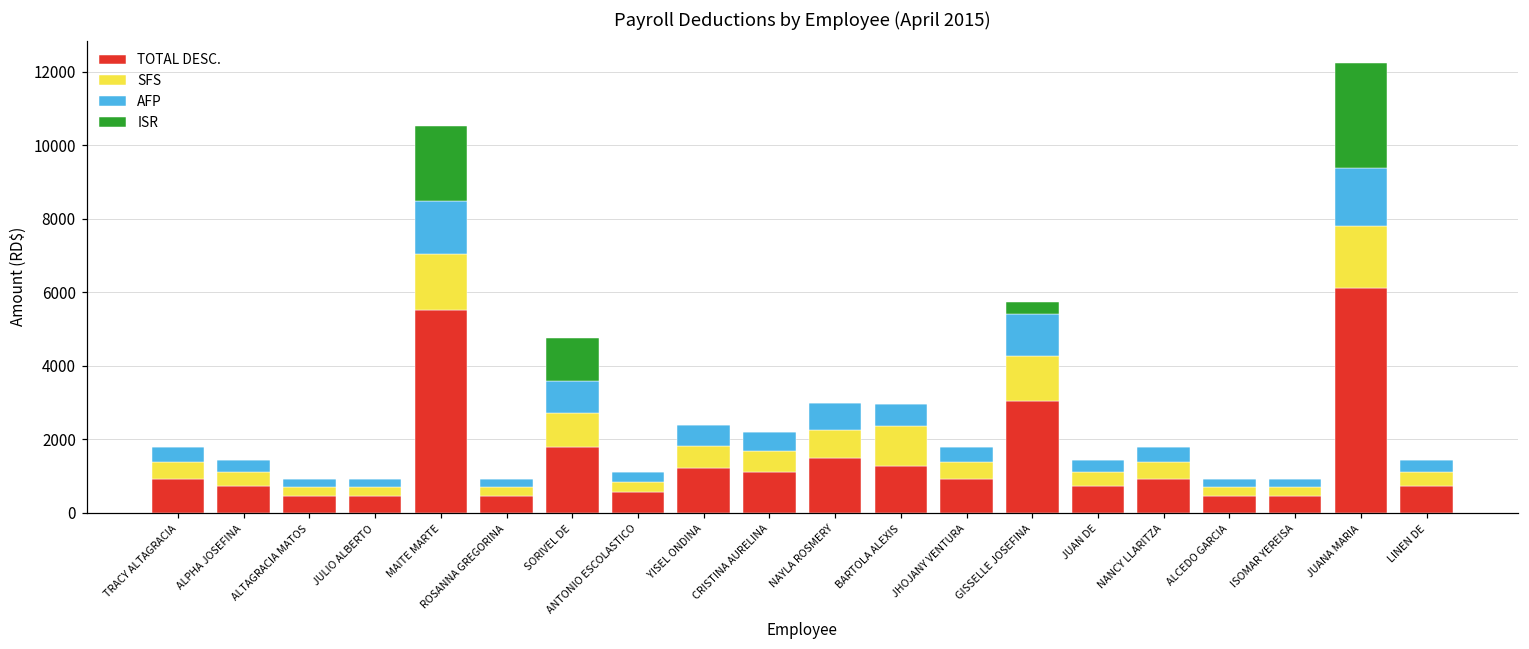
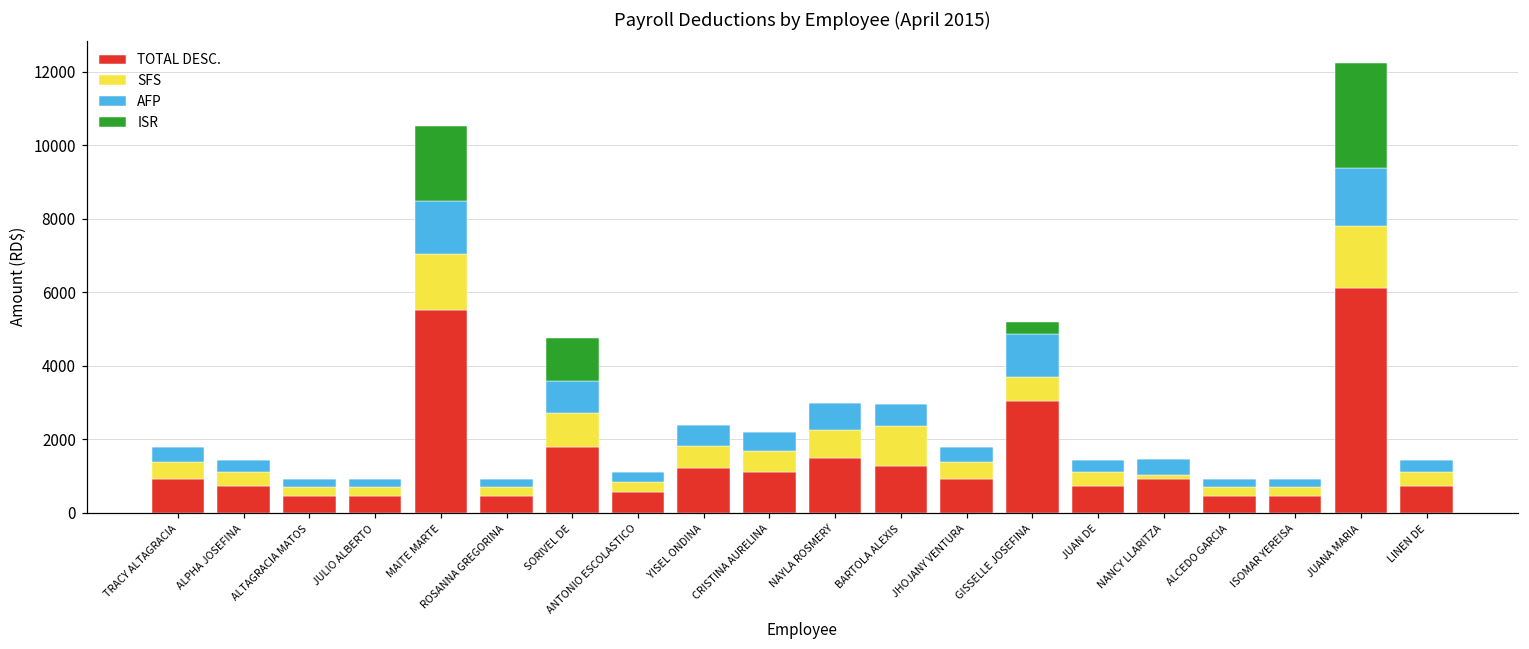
  {
    "TOTAL DESC.": {
      "TRACY ALTAGRACIA": 900,
      "ALPHA JOSEFINA": 700,
      "ALTAGRACIA MATOS": 500,
      "JULIO ALBERTO": 500,
      "MAITE MARTE": 5500,
      "ROSANNA GREGORINA": 500,
      "SORIVEL DE": 1800,
      "ANTONIO ESCOLASTICO": 600,
      "YISEL ONDINA": 1200,
      "CRISTINA AURELINA": 1100,
      "NAYLA ROSMERY": 1500,
      "BARTOLA ALEXIS": 1300,
      "JHOJANY VENTURA": 900,
      "GISSELLE JOSEFINA": 3000,
      "JUAN DE": 700,
      "NANCY LLARITZA": 900,
      "ALCEDO GARCIA": 500,
      "ISOMAR YEREISA": 500,
      "JUANA MARIA": 6100,
      "LINEN DE": 700
    },
    "SFS": {
      "TRACY ALTAGRACIA": 500,
      "ALPHA JOSEFINA": 400,
      "ALTAGRACIA MATOS": 200,
      "JULIO ALBERTO": 200,
      "MAITE MARTE": 1500,
      "ROSANNA GREGORINA": 200,
      "SORIVEL DE": 900,
      "ANTONIO ESCOLASTICO": 300,
      "YISEL ONDINA": 600,
      "CRISTINA AURELINA": 600,
      "NAYLA ROSMERY": 800,
      "BARTOLA ALEXIS": 1100,
      "JHOJANY VENTURA": 500,
-     "GISSELLE JOSEFINA": 1200,
+     "GISSELLE JOSEFINA": 700,
      "JUAN DE": 400,
-     "NANCY LLARITZA": 500,
+     "NANCY LLARITZA": 100,
      "ALCEDO GARCIA": 200,
      "ISOMAR YEREISA": 200,
      "JUANA MARIA": 1700,
      "LINEN DE": 400
    },
    "AFP": {
      "TRACY ALTAGRACIA": 400,
      "ALPHA JOSEFINA": 300,
      "ALTAGRACIA MATOS": 200,
      "JULIO ALBERTO": 200,
      "MAITE MARTE": 1400,
      "ROSANNA GREGORINA": 200,
      "SORIVEL DE": 900,
      "ANTONIO ESCOLASTICO": 300,
      "YISEL ONDINA": 600,
      "CRISTINA AURELINA": 500,
      "NAYLA ROSMERY": 700,
      "BARTOLA ALEXIS": 600,
      "JHOJANY VENTURA": 400,
      "GISSELLE JOSEFINA": 1100,
      "JUAN DE": 300,
      "NANCY LLARITZA": 400,
      "ALCEDO GARCIA": 200,
      "ISOMAR YEREISA": 200,
      "JUANA MARIA": 1600,
      "LINEN DE": 300
    },
    "ISR": {
      "TRACY ALTAGRACIA": 0,
      "ALPHA JOSEFINA": 0,
      "ALTAGRACIA MATOS": 0,
      "JULIO ALBERTO": 0,
      "MAITE MARTE": 2100,
      "ROSANNA GREGORINA": 0,
      "SORIVEL DE": 1200,
      "ANTONIO ESCOLASTICO": 0,
      "YISEL ONDINA": 0,
      "CRISTINA AURELINA": 0,
      "NAYLA ROSMERY": 0,
      "BARTOLA ALEXIS": 0,
      "JHOJANY VENTURA": 0,
      "GISSELLE JOSEFINA": 300,
      "JUAN DE": 0,
      "NANCY LLARITZA": 0,
      "ALCEDO GARCIA": 0,
      "ISOMAR YEREISA": 0,
      "JUANA MARIA": 2900,
      "LINEN DE": 0
    }
  }
